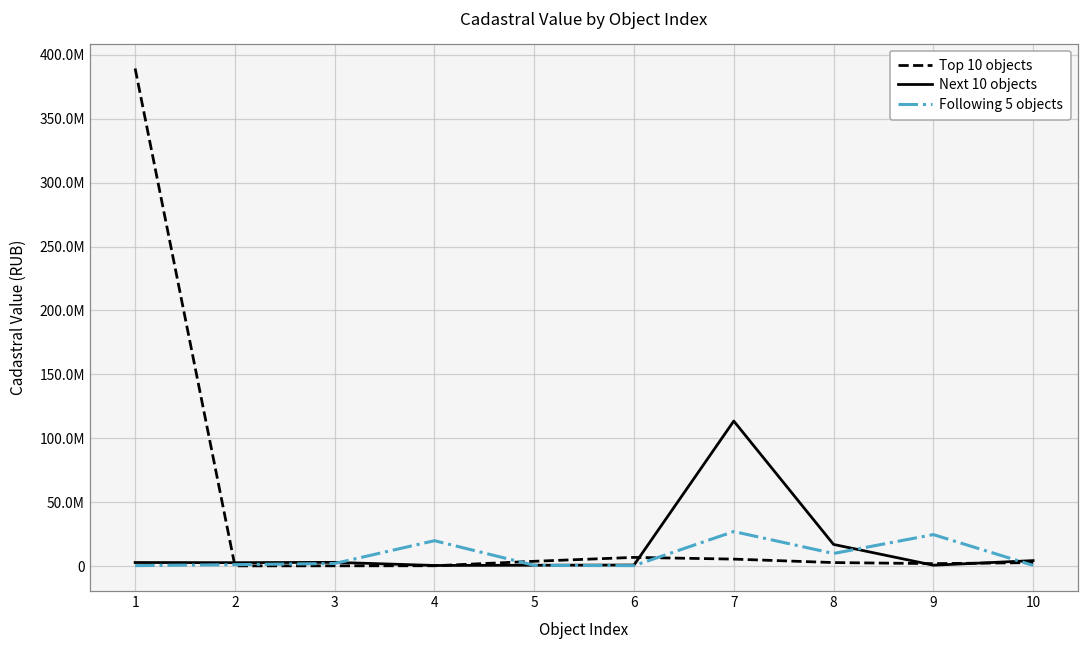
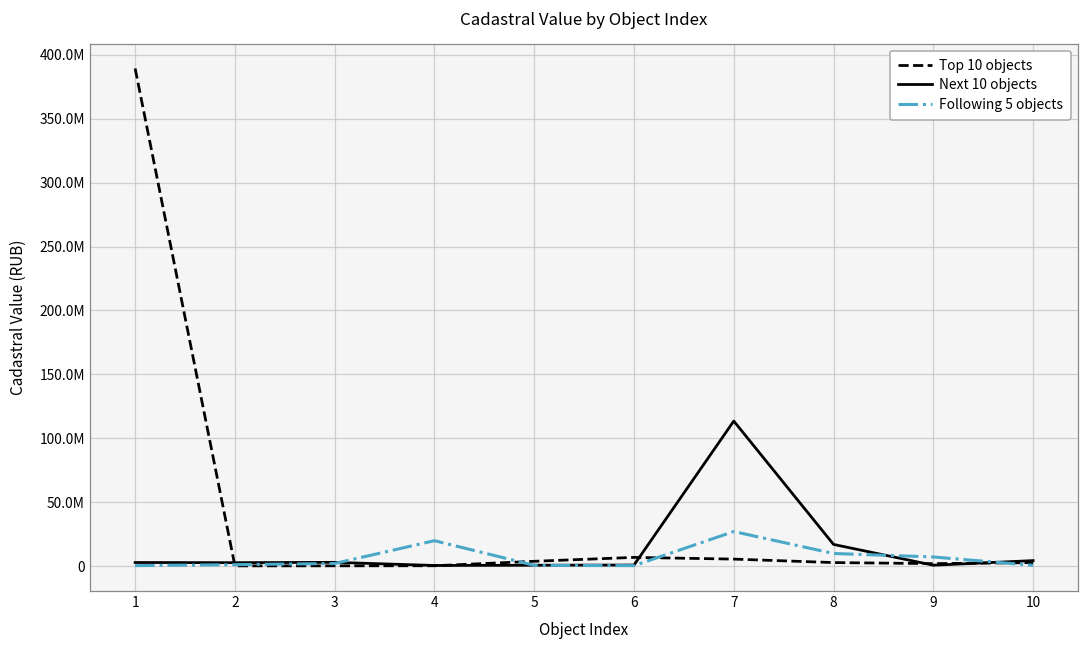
  {
    "Following 5 objects": {
      "1": 0,
      "4": 20000000,
      "7": 27000000,
      "8": 10000000,
-     "9": 25000000
+     "9": 7000000
    }
  }
